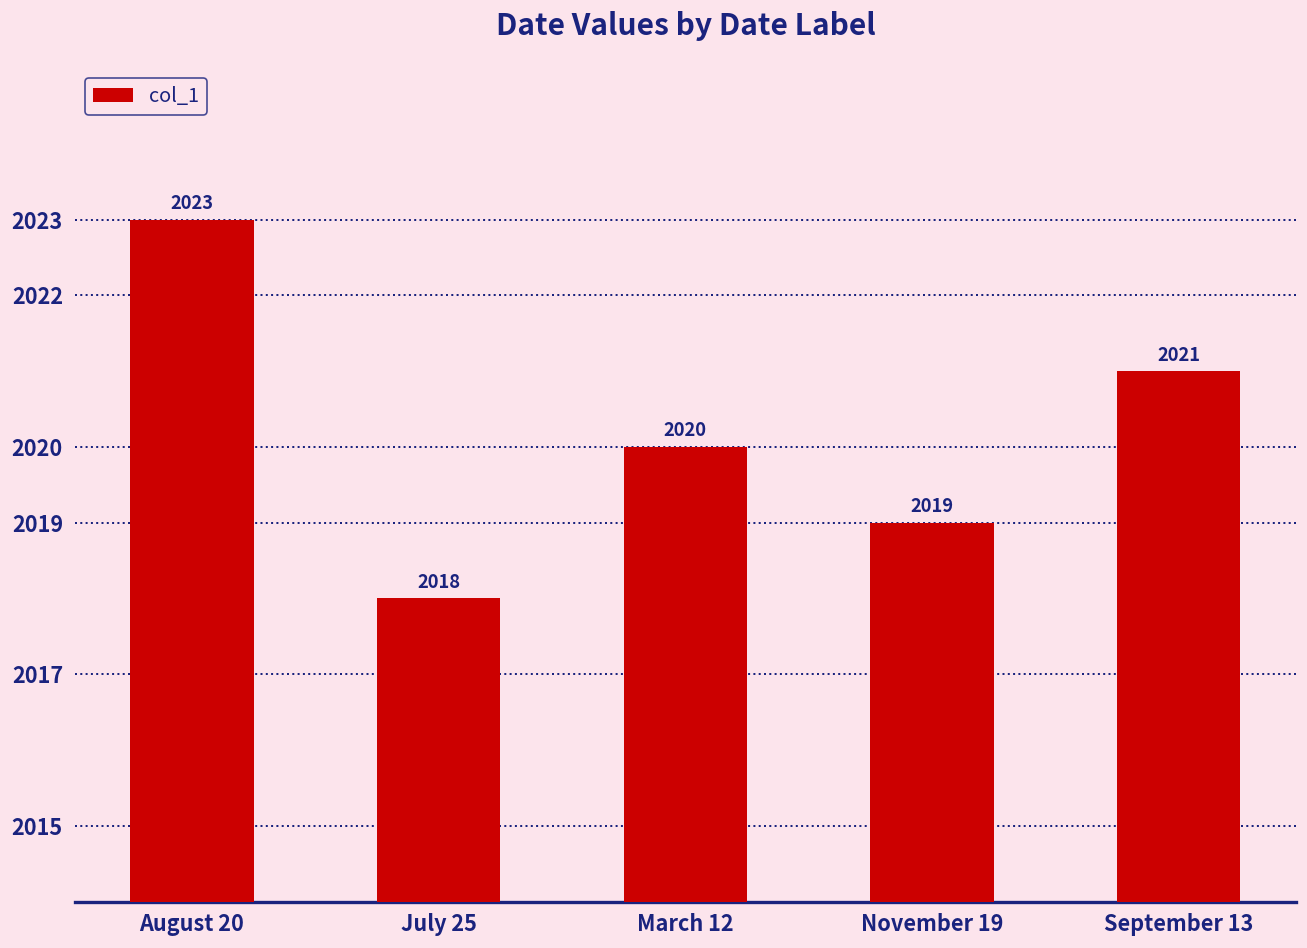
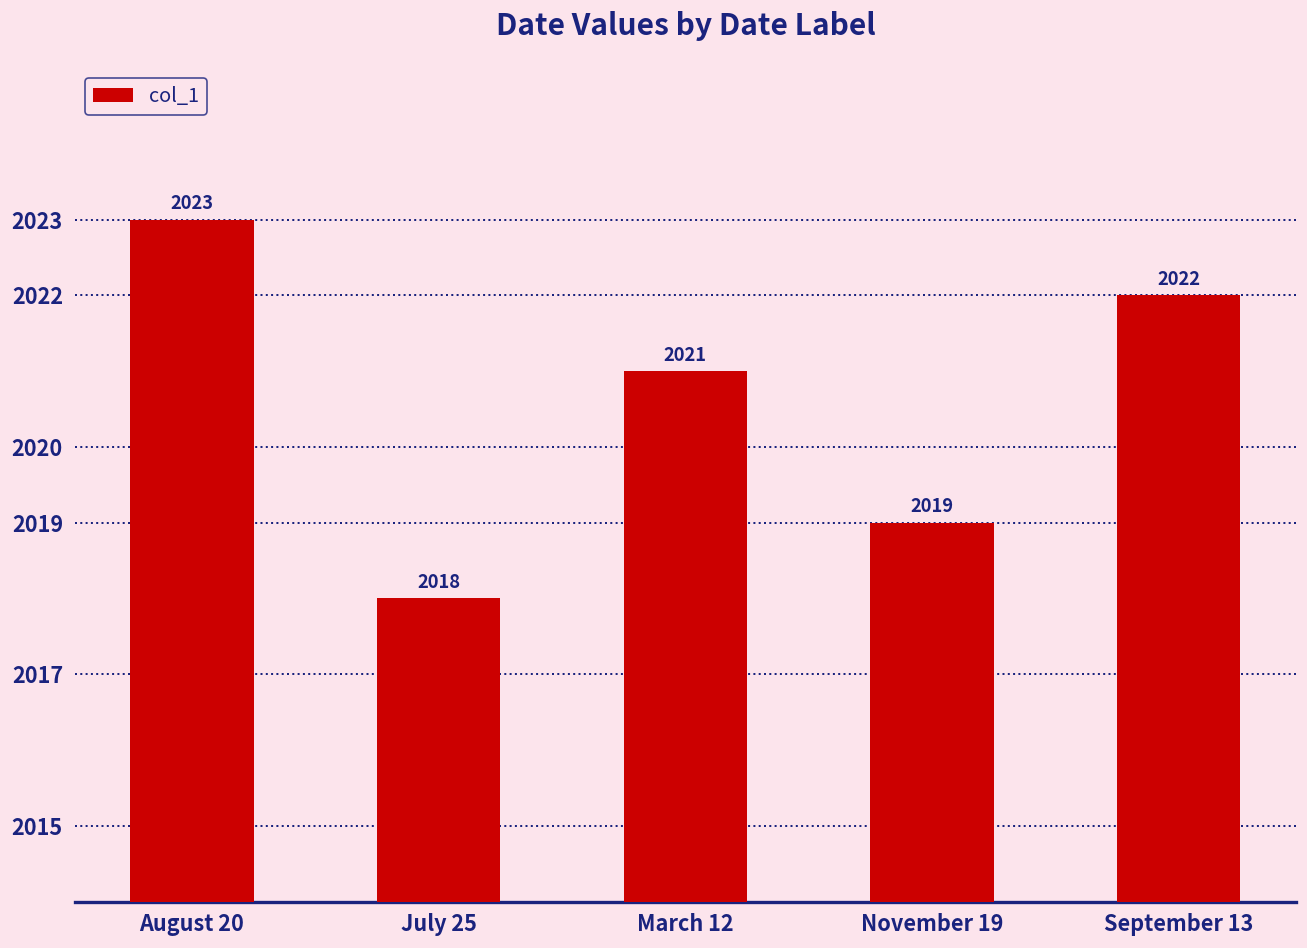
  {
    "August 20": 2023,
    "July 25": 2018,
-   "March 12": 2020,
+   "March 12": 2021,
    "November 19": 2019,
-   "September 13": 2021
+   "September 13": 2022
  }
